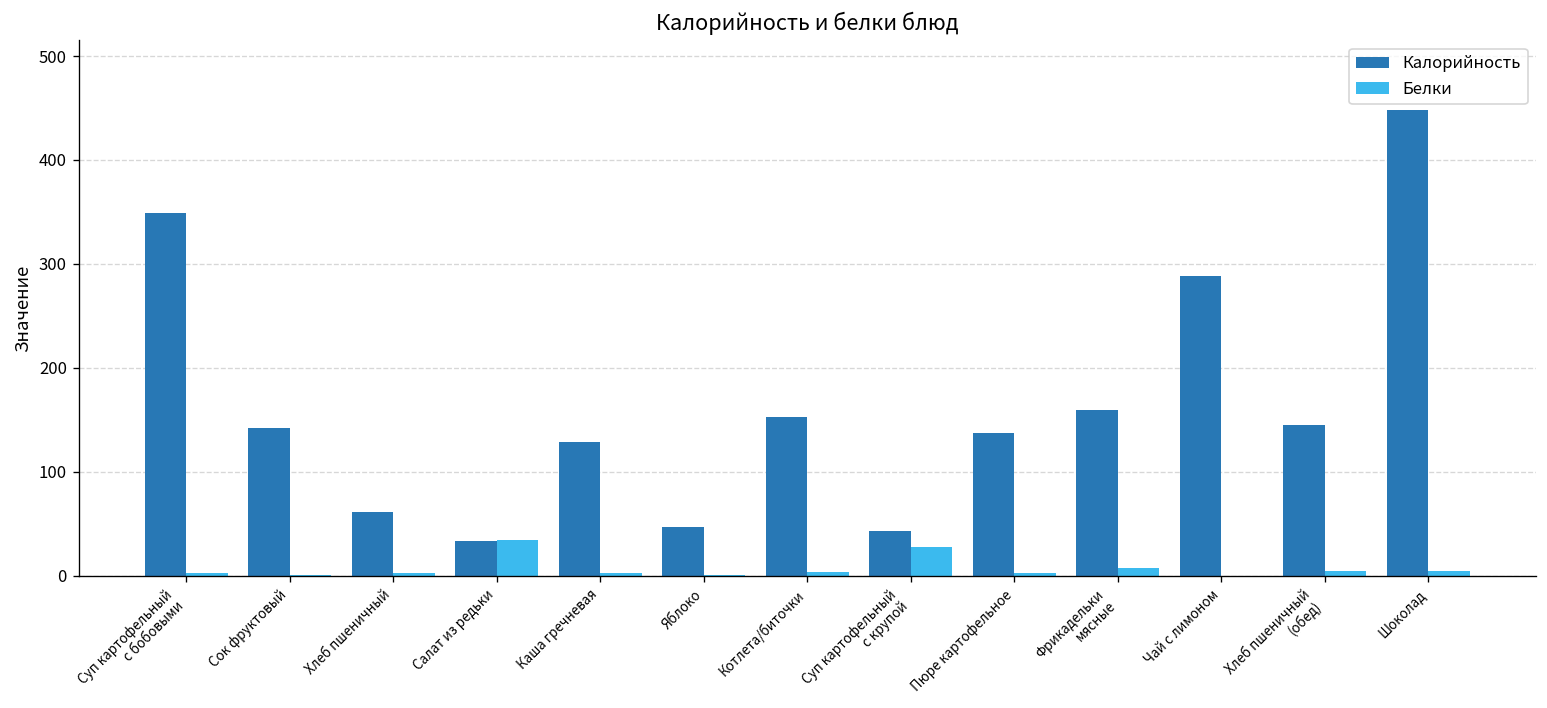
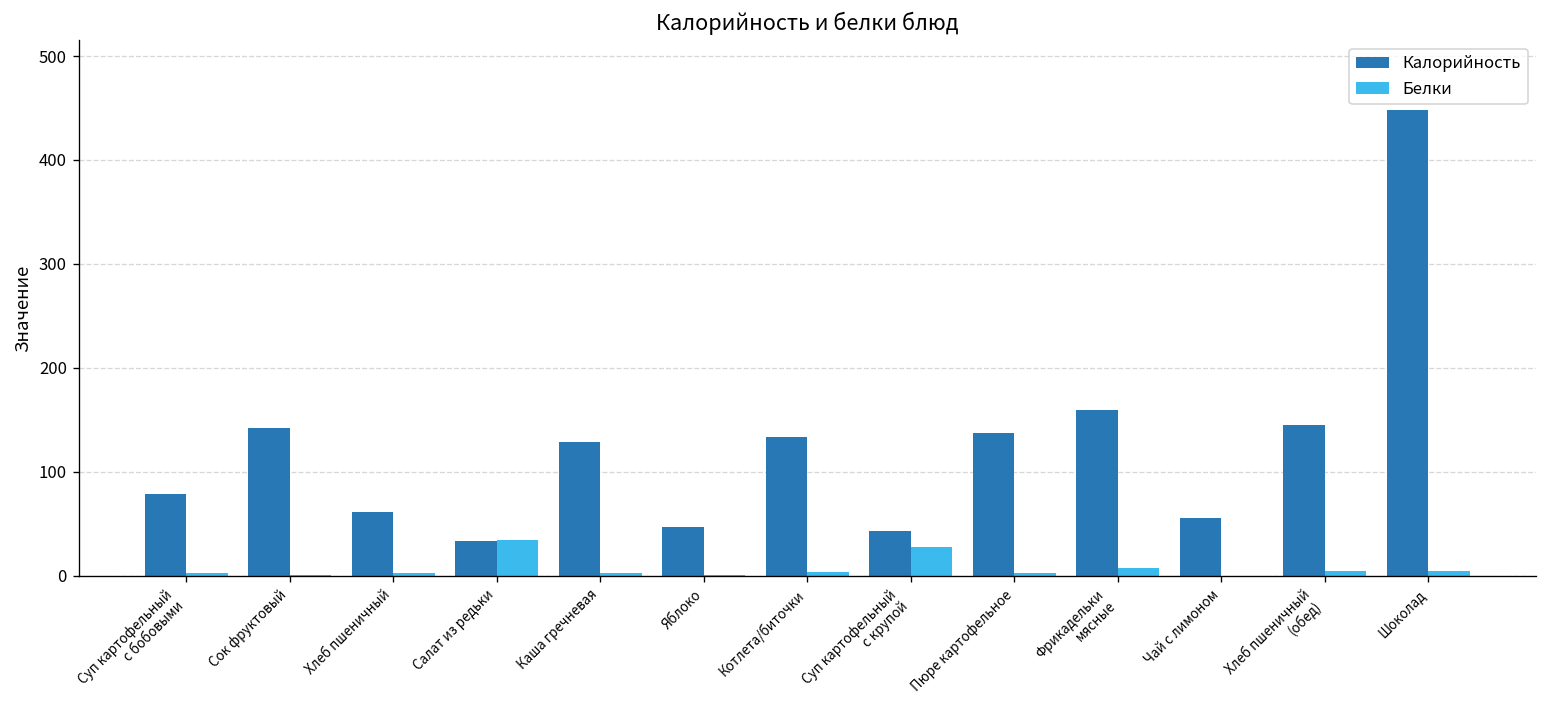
  {
    "Калорийность": {
-     "Суп картофельный с бобовыми": 350,
+     "Суп картофельный с бобовыми": 80,
      "Сок фруктовый": 140,
      "Хлеб пшеничный": 60,
      "Салат из редьки": 30,
      "Каша гречневая": 130,
      "Яблоко": 50,
-     "Котлета/биточки": 150,
+     "Котлета/биточки": 130,
      "Суп картофельный с крупой": 40,
      "Пюре картофельное": 140,
      "Фрикадельки мясные": 160,
-     "Чай с лимоном": 290,
+     "Чай с лимоном": 60,
      "Хлеб пшеничный (обед)": 150,
      "Шоколад": 450
    },
    "Белки": {
      "Салат из редьки": 30,
      "Котлета/биточки": 0,
      "Суп картофельный с крупой": 30,
      "Пюре картофельное": 0,
      "Фрикадельки мясные": 10,
      "Хлеб пшеничный (обед)": 0,
      "Шоколад": 0
    }
  }
